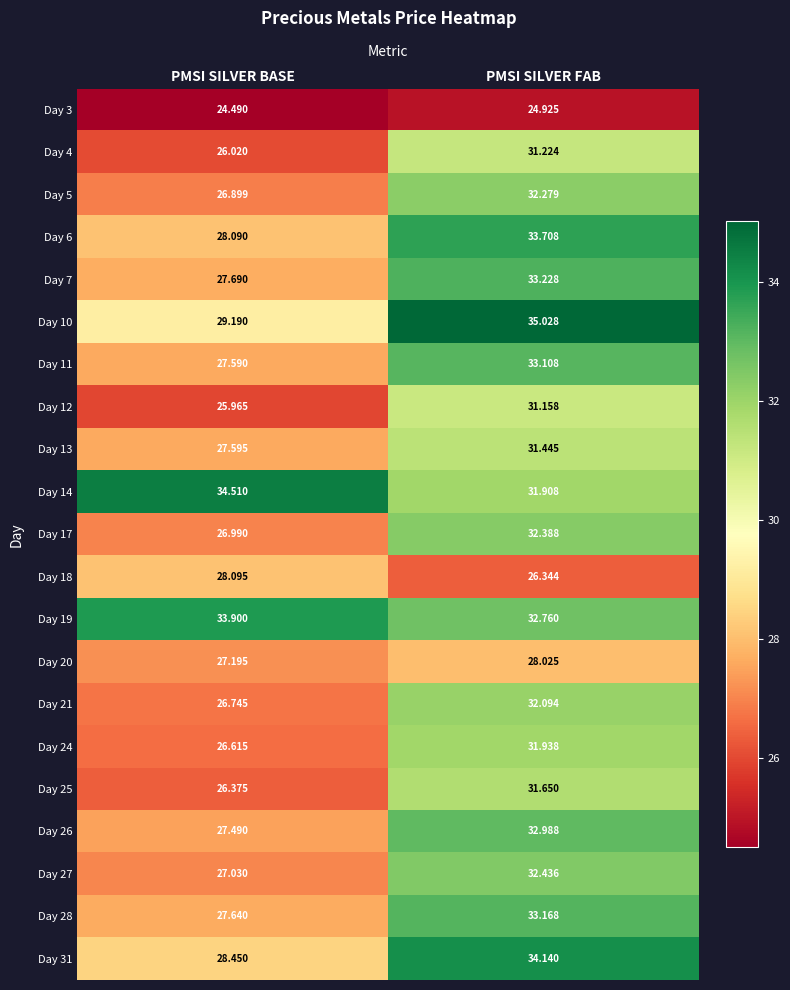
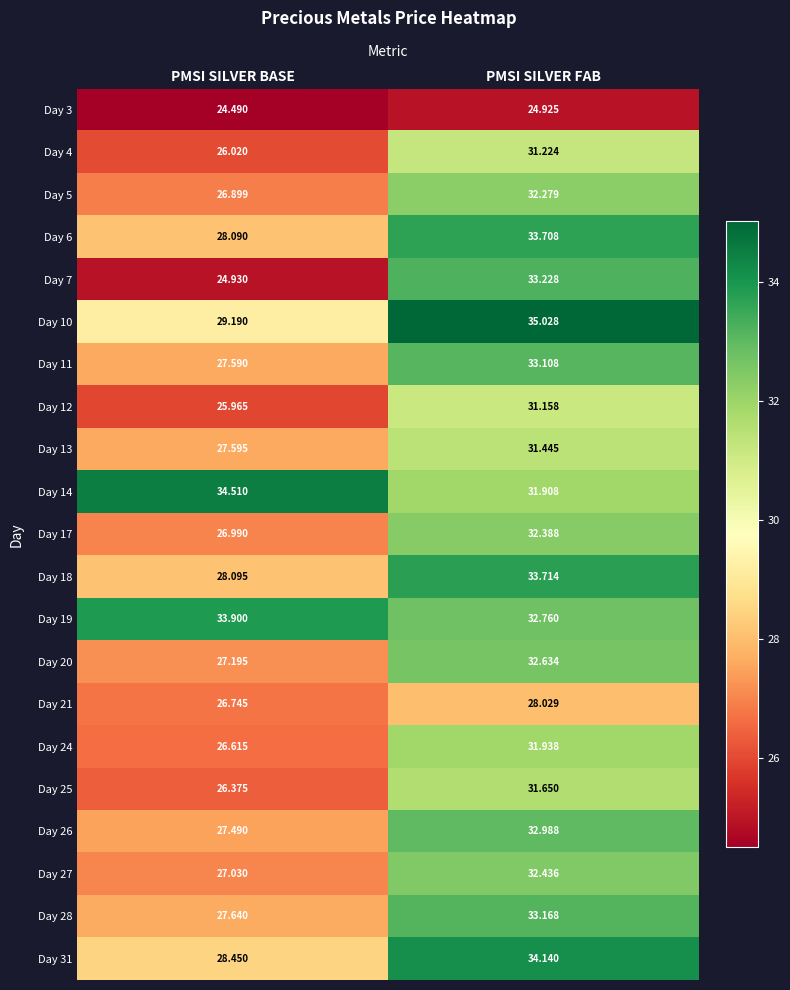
  {
    "Day 3": {
      "PMSI SILVER BASE": 24.490,
      "PMSI SILVER FAB": 24.925
    },
    "Day 4": {
      "PMSI SILVER BASE": 26.020,
      "PMSI SILVER FAB": 31.224
    },
    "Day 5": {
      "PMSI SILVER BASE": 26.899,
      "PMSI SILVER FAB": 32.279
    },
    "Day 6": {
      "PMSI SILVER BASE": 28.090,
      "PMSI SILVER FAB": 33.708
    },
    "Day 7": {
-     "PMSI SILVER BASE": 27.690,
+     "PMSI SILVER BASE": 24.930,
      "PMSI SILVER FAB": 33.228
    },
    "Day 10": {
      "PMSI SILVER BASE": 29.190,
      "PMSI SILVER FAB": 35.028
    },
    "Day 11": {
      "PMSI SILVER BASE": 27.590,
      "PMSI SILVER FAB": 33.108
    },
    "Day 12": {
      "PMSI SILVER BASE": 25.965,
      "PMSI SILVER FAB": 31.158
    },
    "Day 13": {
      "PMSI SILVER BASE": 27.595,
      "PMSI SILVER FAB": 31.445
    },
    "Day 14": {
      "PMSI SILVER BASE": 34.510,
      "PMSI SILVER FAB": 31.908
    },
    "Day 17": {
      "PMSI SILVER BASE": 26.990,
      "PMSI SILVER FAB": 32.388
    },
    "Day 18": {
      "PMSI SILVER BASE": 28.095,
-     "PMSI SILVER FAB": 26.344
+     "PMSI SILVER FAB": 33.714
    },
    "Day 19": {
      "PMSI SILVER BASE": 33.900,
      "PMSI SILVER FAB": 32.760
    },
    "Day 20": {
      "PMSI SILVER BASE": 27.195,
-     "PMSI SILVER FAB": 28.025
+     "PMSI SILVER FAB": 32.634
    },
    "Day 21": {
      "PMSI SILVER BASE": 26.745,
-     "PMSI SILVER FAB": 32.094
+     "PMSI SILVER FAB": 28.029
    },
    "Day 24": {
      "PMSI SILVER BASE": 26.615,
      "PMSI SILVER FAB": 31.938
    },
    "Day 25": {
      "PMSI SILVER BASE": 26.375,
      "PMSI SILVER FAB": 31.650
    },
    "Day 26": {
      "PMSI SILVER BASE": 27.490,
      "PMSI SILVER FAB": 32.988
    },
    "Day 27": {
      "PMSI SILVER BASE": 27.030,
      "PMSI SILVER FAB": 32.436
    },
    "Day 28": {
      "PMSI SILVER BASE": 27.640,
      "PMSI SILVER FAB": 33.168
    },
    "Day 31": {
      "PMSI SILVER BASE": 28.450,
      "PMSI SILVER FAB": 34.140
    }
  }
